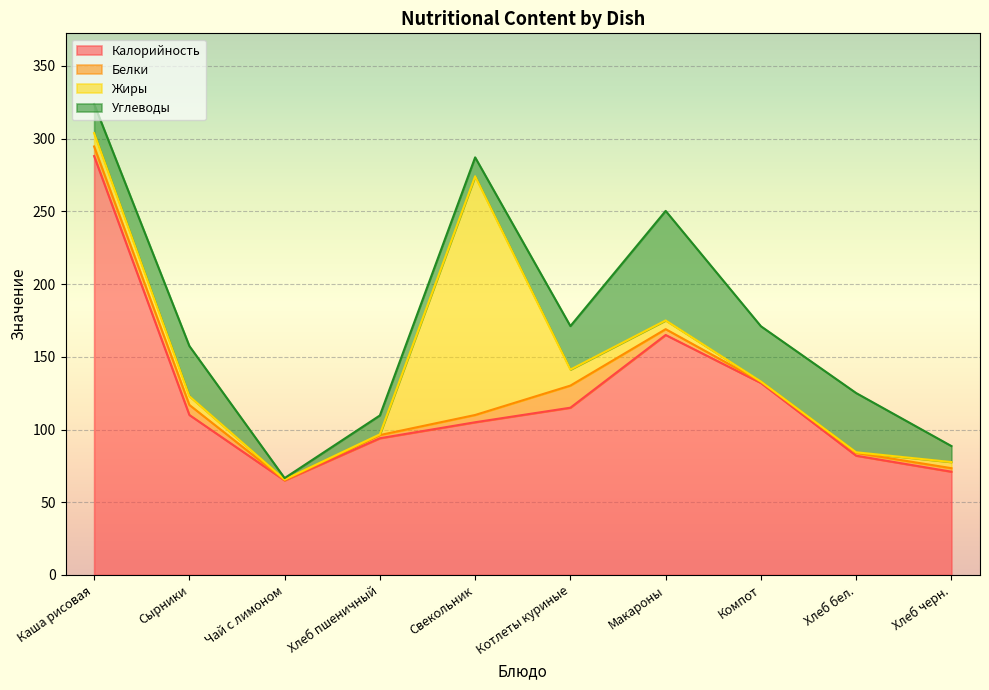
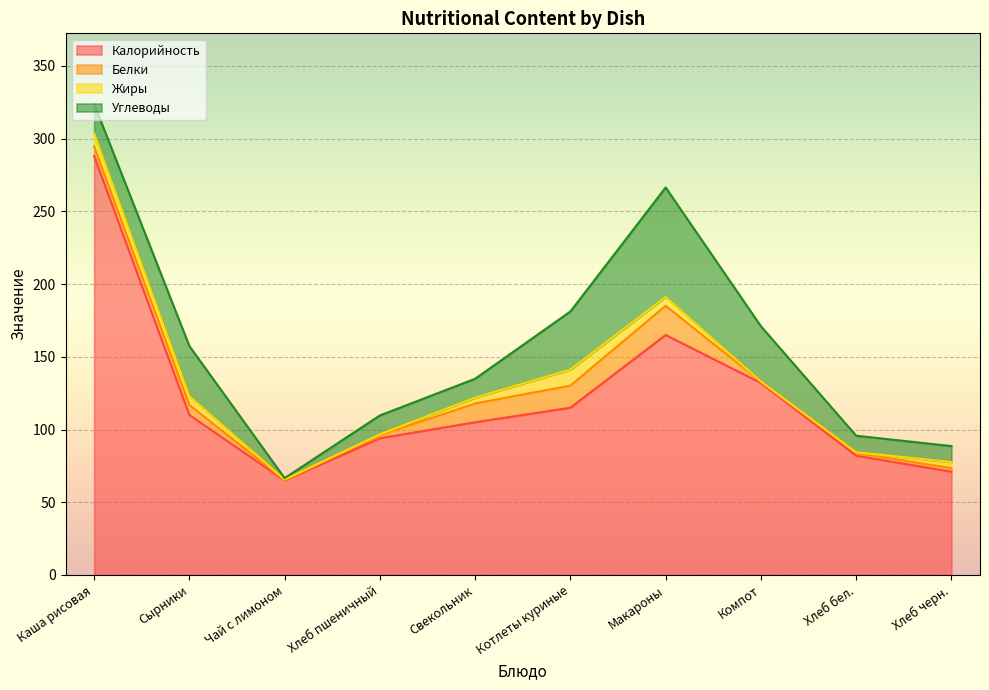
  {
    "Калорийность": {
      "Каша рисовая": 288,
      "Сырники": 110,
      "Хлеб пшеничный": 94,
      "Свекольник": 105,
      "Котлеты куриные": 115,
      "Макароны": 165,
      "Хлеб бел.": 82,
      "Хлеб черн.": 71
    },
    "Белки": {
      "Каша рисовая": 7,
      "Сырники": 7,
-     "Свекольник": 5,
+     "Свекольник": 13,
      "Котлеты куриные": 15,
-     "Макароны": 4,
+     "Макароны": 20,
      "Хлеб черн.": 2
    },
    "Жиры": {
      "Каша рисовая": 9,
      "Сырники": 6,
-     "Свекольник": 164,
+     "Свекольник": 4,
      "Котлеты куриные": 11,
      "Макароны": 6,
      "Хлеб черн.": 4
    },
    "Углеводы": {
      "Сырники": 35,
      "Хлеб пшеничный": 13,
      "Свекольник": 13,
-     "Котлеты куриные": 30,
+     "Котлеты куриные": 40,
      "Макароны": 75,
      "Компот": 38,
-     "Хлеб бел.": 41,
+     "Хлеб бел.": 11,
      "Хлеб черн.": 11
    }
  }
